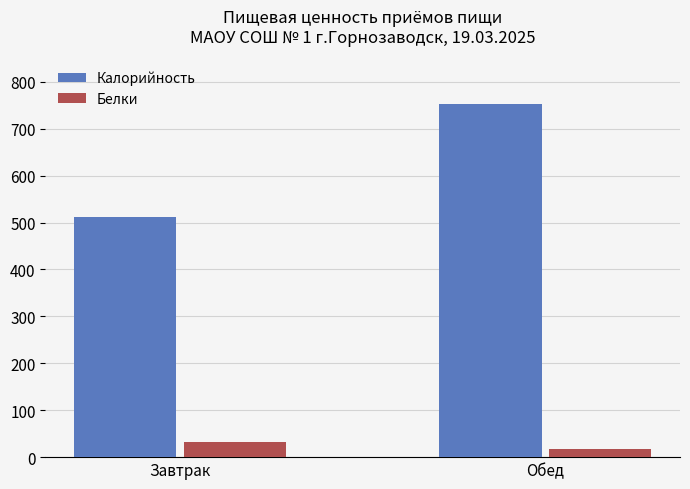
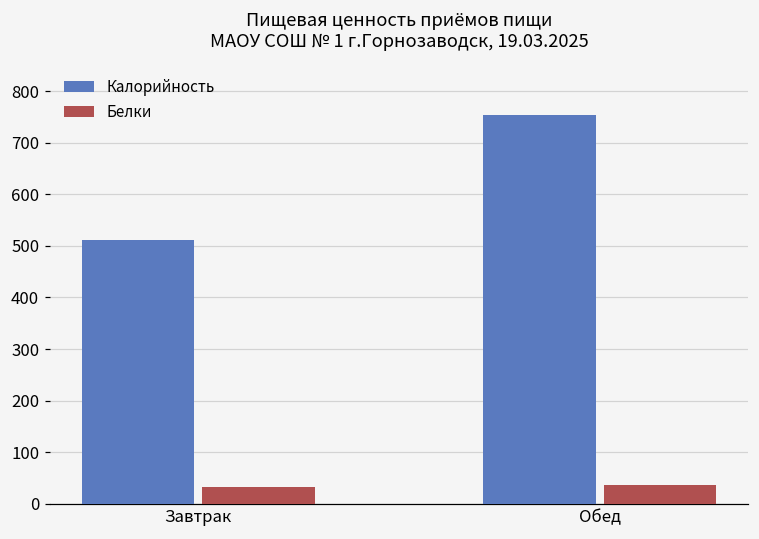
  {
    "Калорийность": {
      "Завтрак": 510,
      "Обед": 750
    },
    "Белки": {
      "Завтрак": 30,
-     "Обед": 20
+     "Обед": 40
    }
  }
